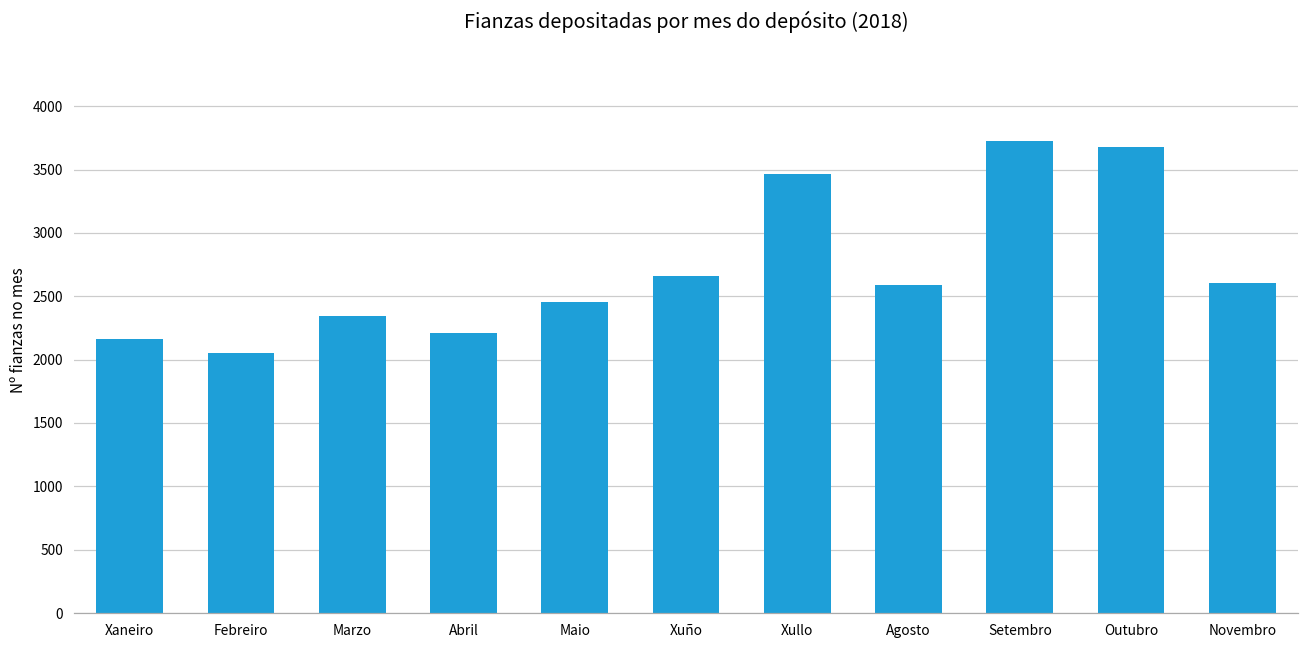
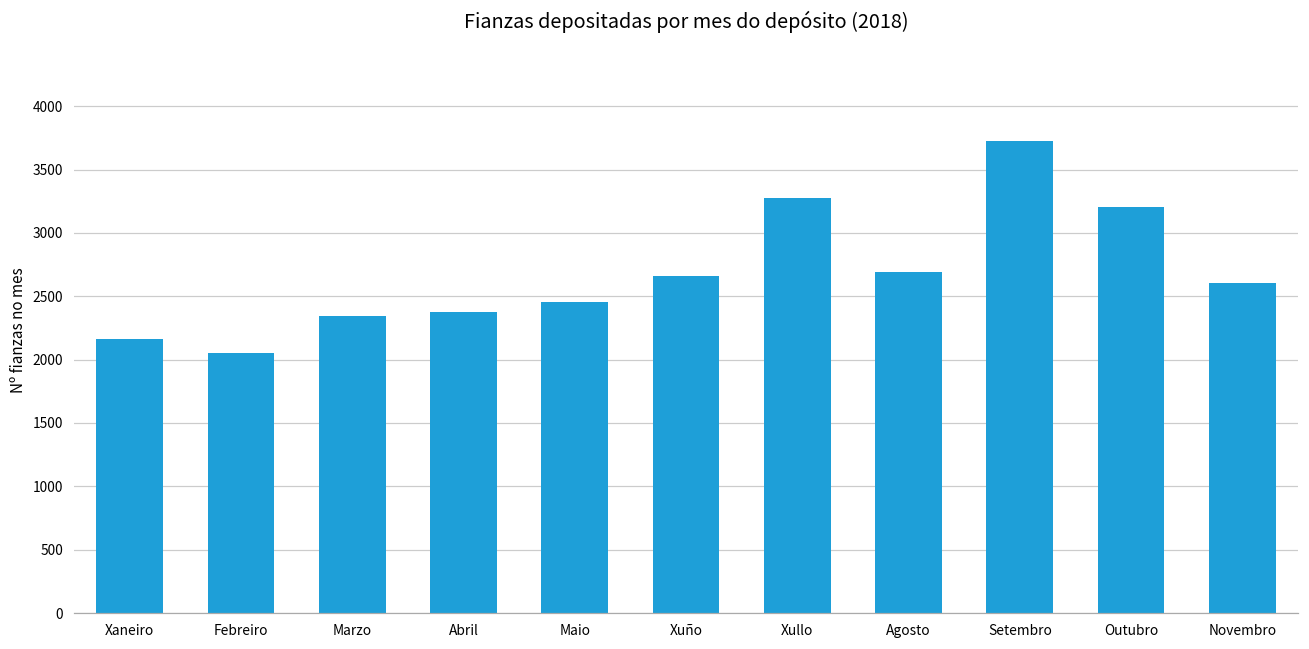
  {
    "Xaneiro": 2160,
    "Febreiro": 2050,
    "Marzo": 2340,
-   "Abril": 2210,
+   "Abril": 2380,
    "Maio": 2450,
    "Xuño": 2660,
-   "Xullo": 3460,
-   "Agosto": 2590,
+   "Xullo": 3280,
+   "Agosto": 2690,
    "Setembro": 3730,
-   "Outubro": 3680,
+   "Outubro": 3210,
    "Novembro": 2600
  }
